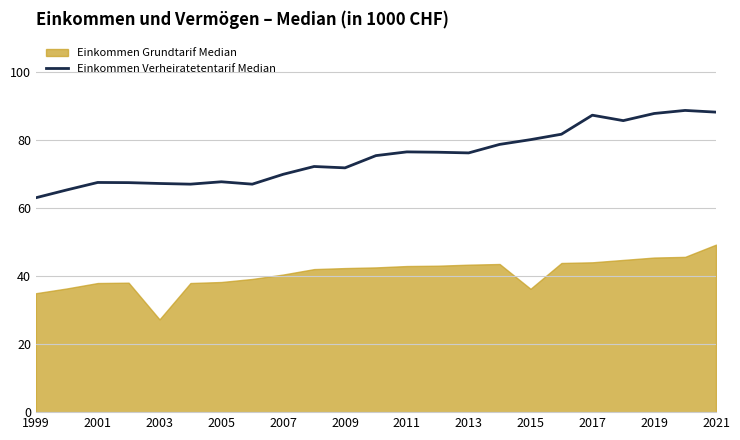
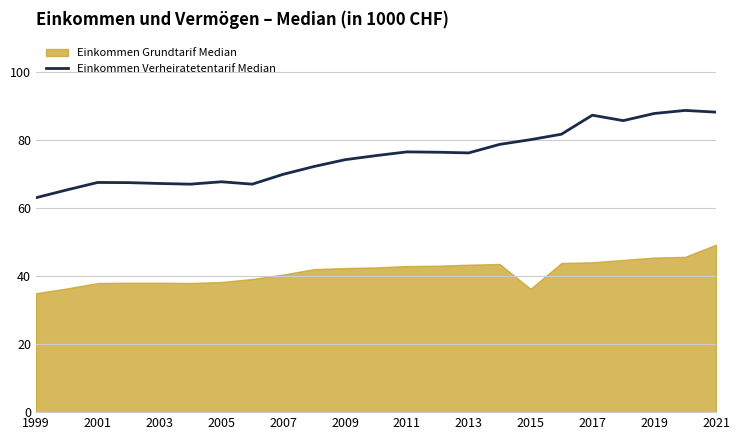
  {
    "Einkommen Verheiratetentarif Median": {
      "1999": 63,
      "2001": 68,
      "2003": 67,
      "2005": 68,
      "2007": 70,
-     "2009": 72,
+     "2009": 74,
      "2011": 77,
      "2013": 76,
      "2015": 80,
      "2017": 87,
      "2019": 88,
      "2021": 88
    },
    "Einkommen Grundtarif Median": {
      "1999": 35,
      "2001": 38,
-     "2003": 27,
+     "2003": 38,
      "2005": 38,
      "2007": 41,
      "2009": 42,
      "2011": 43,
      "2013": 43,
      "2015": 36,
      "2017": 44,
      "2019": 46,
      "2021": 49
    }
  }
